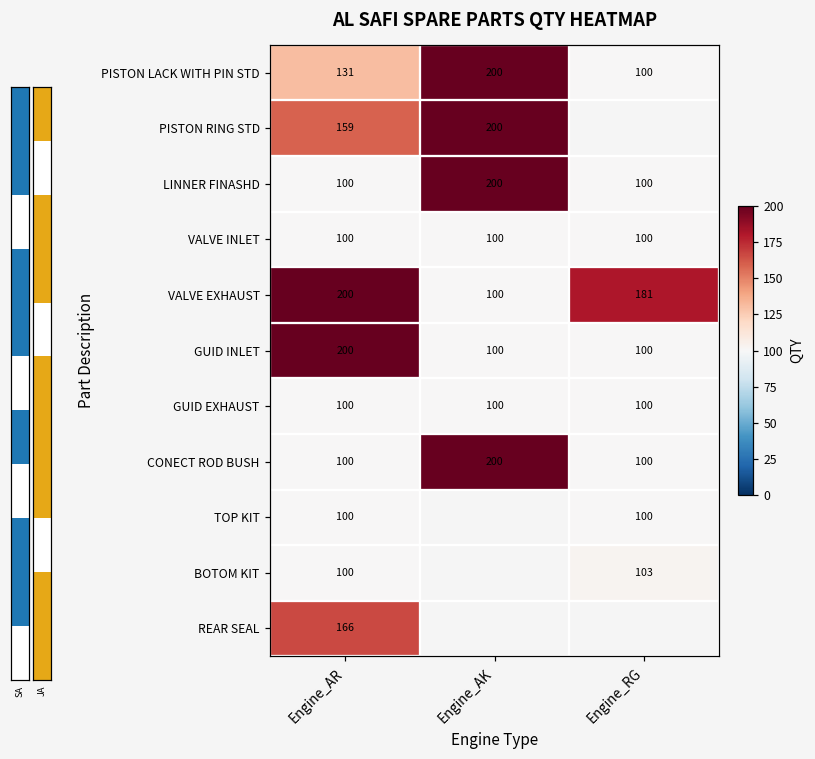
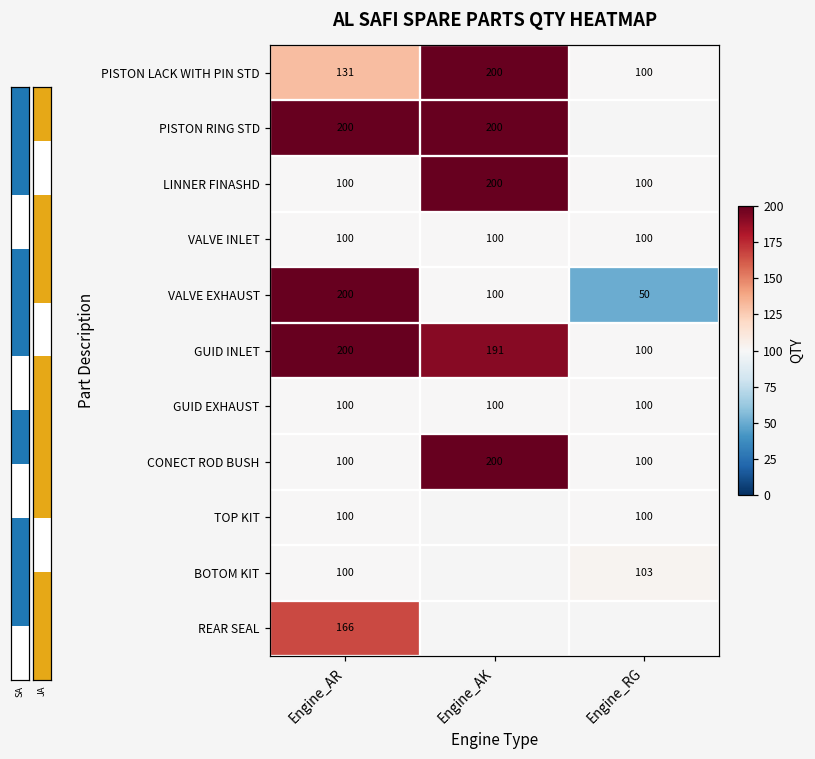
  {
    "AL SAFI SPARE PARTS QTY HEATMAP": {
      "PISTON LACK WITH PIN STD": {
        "Engine_AR": 131,
        "Engine_AK": 200,
        "Engine_RG": 100
      },
      "PISTON RING STD": {
-       "Engine_AR": 159,
+       "Engine_AR": 200,
        "Engine_AK": 200
      },
      "LINNER FINASHD": {
        "Engine_AR": 100,
        "Engine_AK": 200,
        "Engine_RG": 100
      },
      "VALVE INLET": {
        "Engine_AR": 100,
        "Engine_AK": 100,
        "Engine_RG": 100
      },
      "VALVE EXHAUST": {
        "Engine_AR": 200,
        "Engine_AK": 100,
-       "Engine_RG": 181
+       "Engine_RG": 50
      },
      "GUID INLET": {
        "Engine_AR": 200,
-       "Engine_AK": 100,
+       "Engine_AK": 191,
        "Engine_RG": 100
      },
      "GUID EXHAUST": {
        "Engine_AR": 100,
        "Engine_AK": 100,
        "Engine_RG": 100
      },
      "CONECT ROD BUSH": {
        "Engine_AR": 100,
        "Engine_AK": 200,
        "Engine_RG": 100
      },
      "TOP KIT": {
        "Engine_AR": 100,
        "Engine_RG": 100
      },
      "BOTOM KIT": {
        "Engine_AR": 100,
        "Engine_RG": 103
      },
      "REAR SEAL": {
        "Engine_AR": 166
      }
    }
  }
